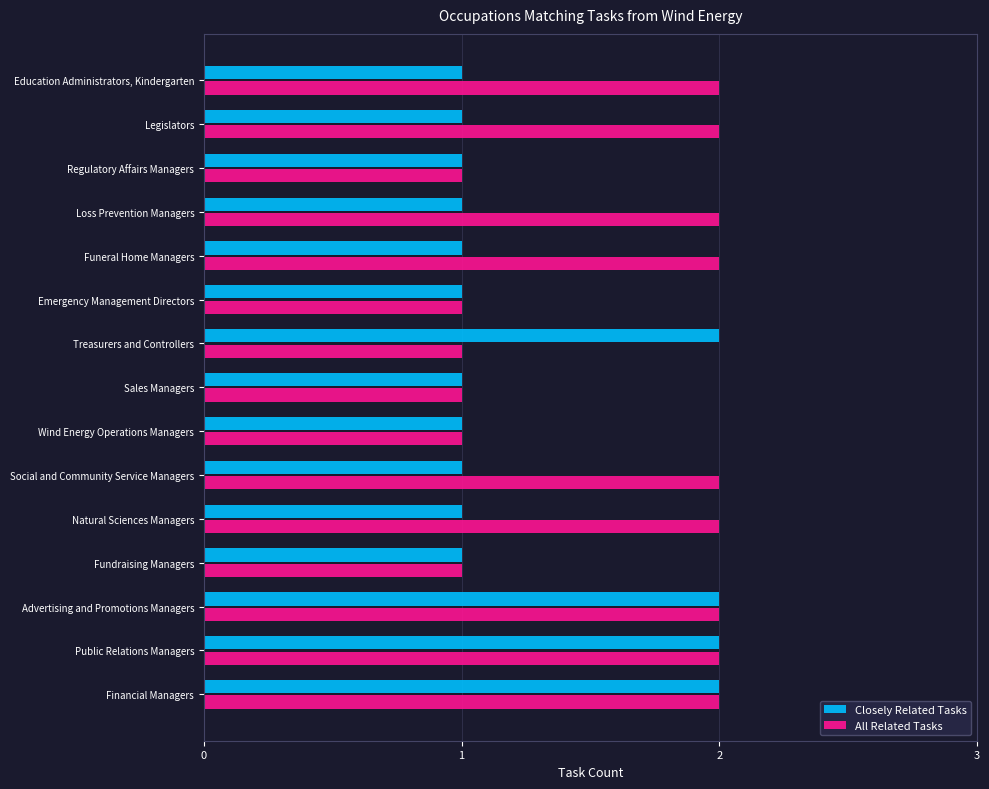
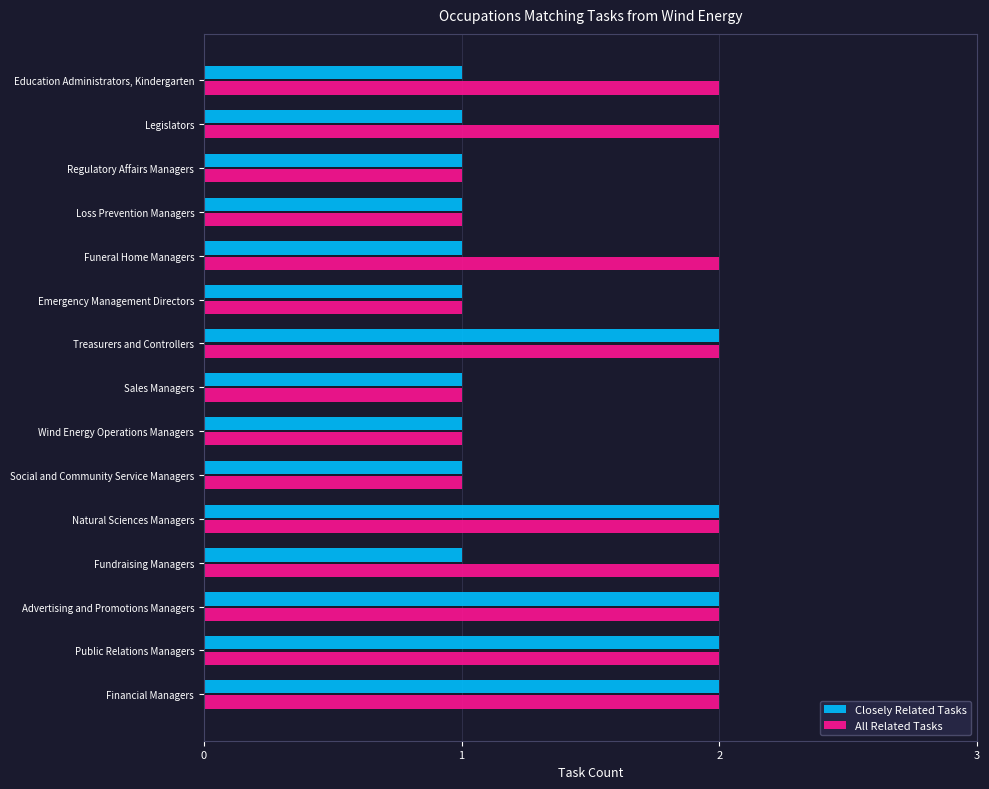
  {
    "Closely Related Tasks": {
      "Education Administrators, Kindergarten": 1,
      "Legislators": 1,
      "Regulatory Affairs Managers": 1,
      "Loss Prevention Managers": 1,
      "Funeral Home Managers": 1,
      "Emergency Management Directors": 1,
      "Treasurers and Controllers": 2,
      "Sales Managers": 1,
      "Wind Energy Operations Managers": 1,
      "Social and Community Service Managers": 1,
-     "Natural Sciences Managers": 1,
+     "Natural Sciences Managers": 2,
      "Fundraising Managers": 1,
      "Advertising and Promotions Managers": 2,
      "Public Relations Managers": 2,
      "Financial Managers": 2
    },
    "All Related Tasks": {
      "Education Administrators, Kindergarten": 2,
      "Legislators": 2,
      "Regulatory Affairs Managers": 1,
-     "Loss Prevention Managers": 2,
+     "Loss Prevention Managers": 1,
      "Funeral Home Managers": 2,
      "Emergency Management Directors": 1,
-     "Treasurers and Controllers": 1,
+     "Treasurers and Controllers": 2,
      "Sales Managers": 1,
      "Wind Energy Operations Managers": 1,
-     "Social and Community Service Managers": 2,
+     "Social and Community Service Managers": 1,
      "Natural Sciences Managers": 2,
-     "Fundraising Managers": 1,
+     "Fundraising Managers": 2,
      "Advertising and Promotions Managers": 2,
      "Public Relations Managers": 2,
      "Financial Managers": 2
    }
  }
